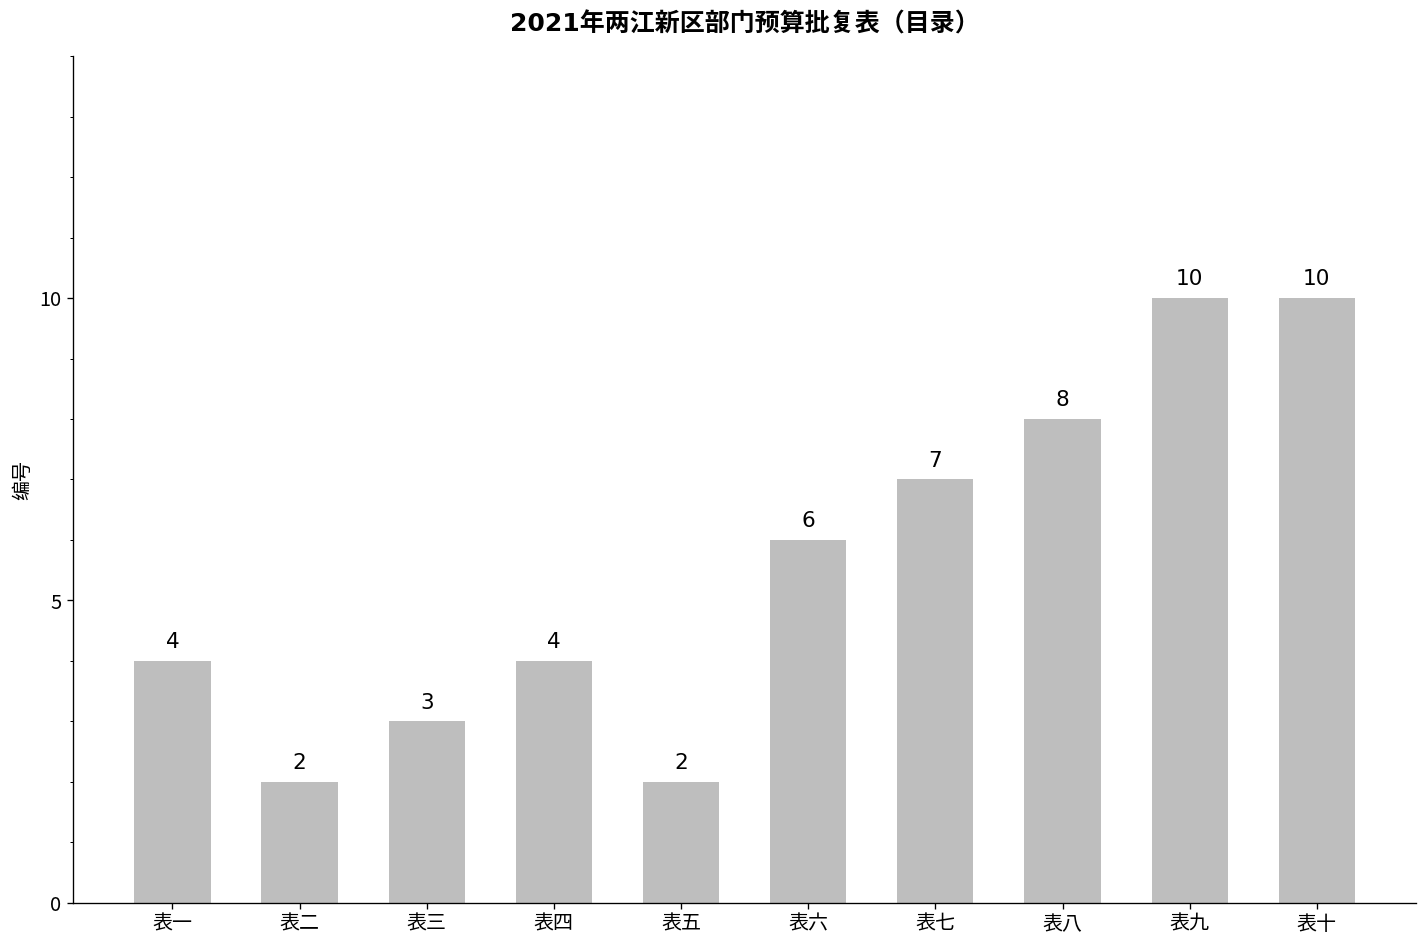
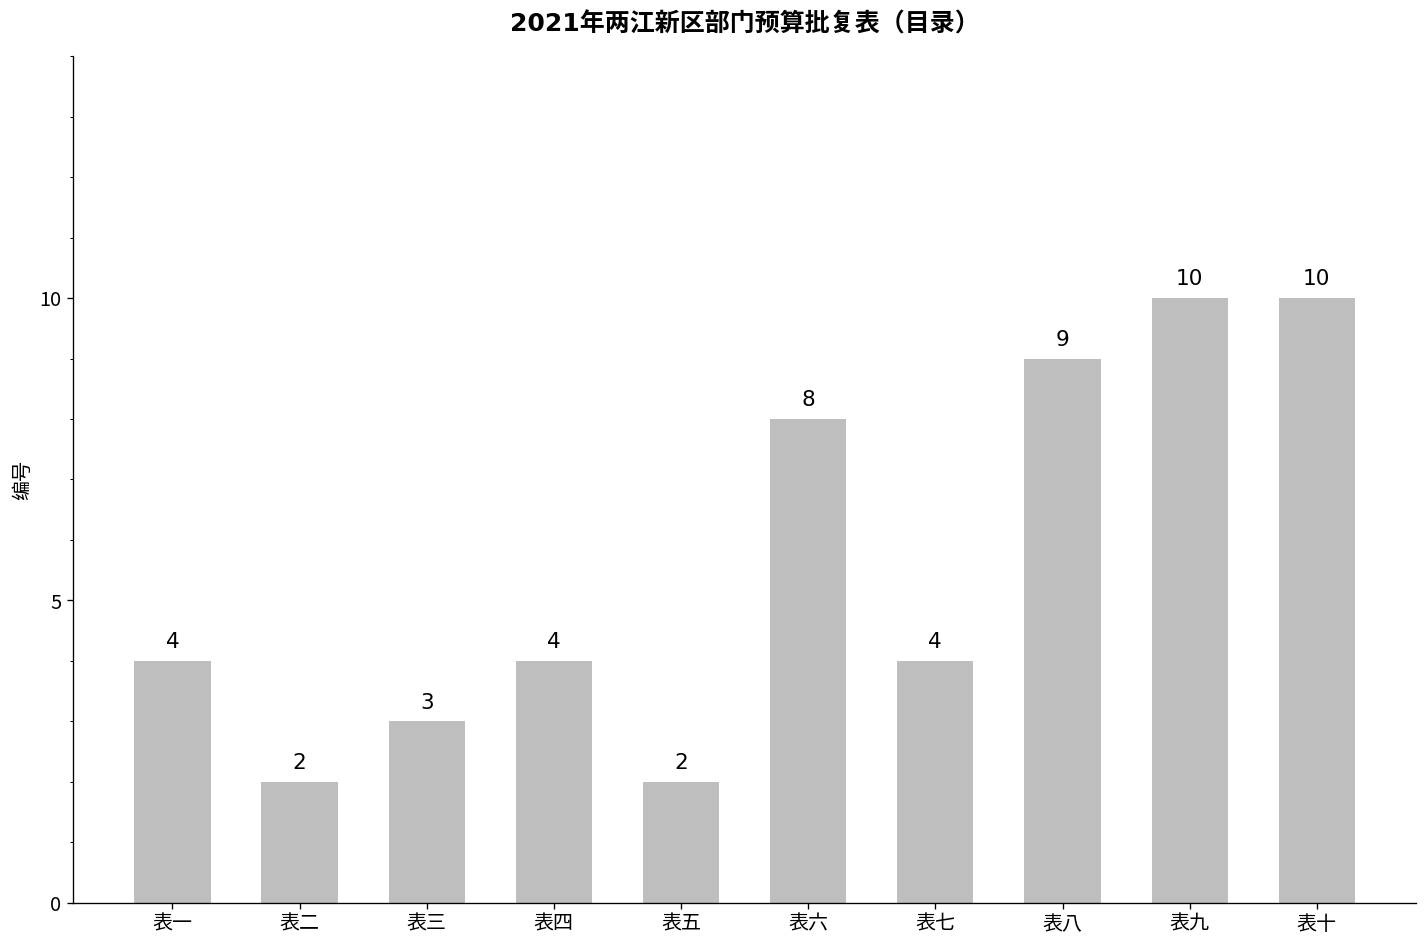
  {
    "表一": 4,
    "表二": 2,
    "表三": 3,
    "表四": 4,
    "表五": 2,
-   "表六": 6,
-   "表七": 7,
-   "表八": 8,
+   "表六": 8,
+   "表七": 4,
+   "表八": 9,
    "表九": 10,
    "表十": 10
  }
